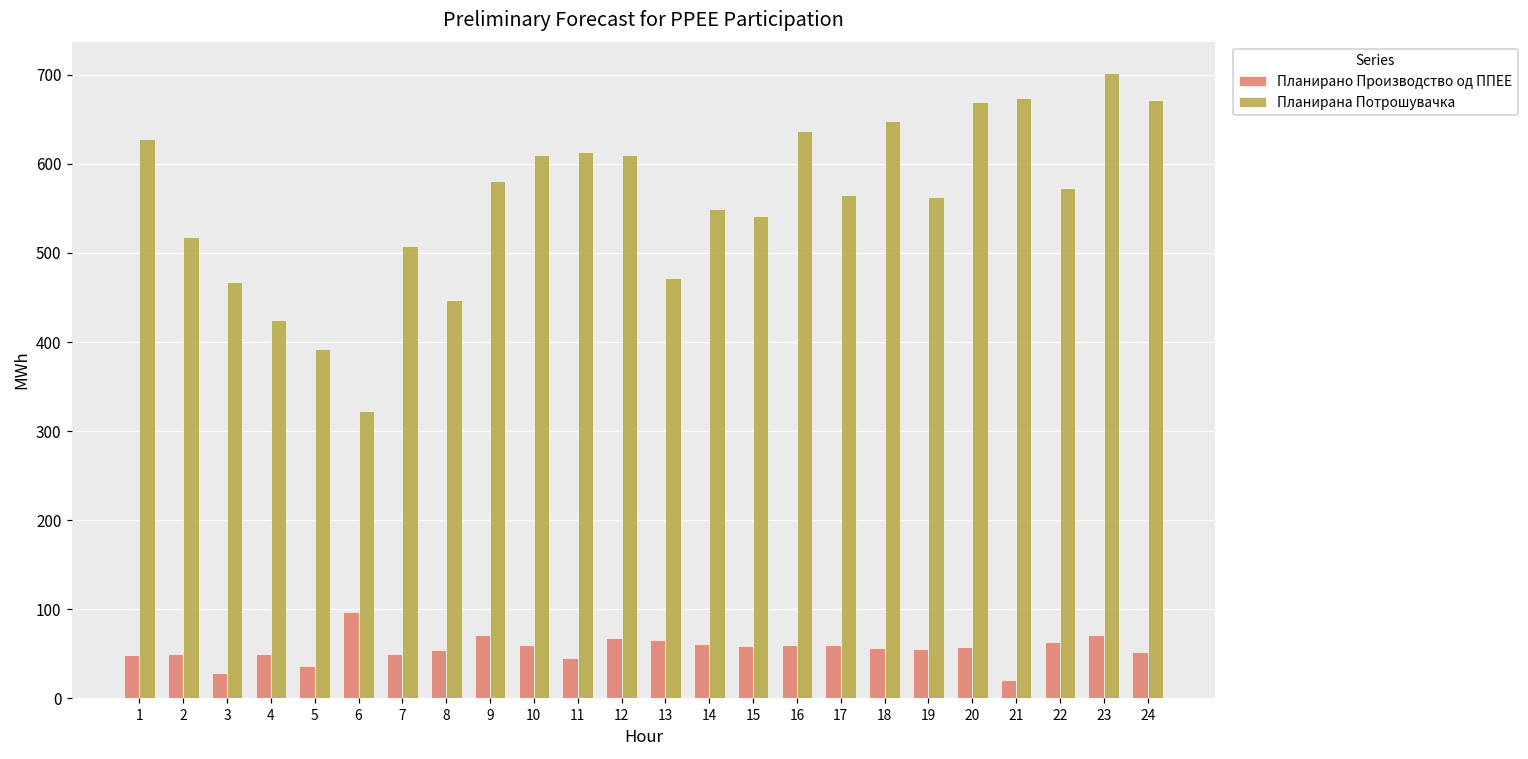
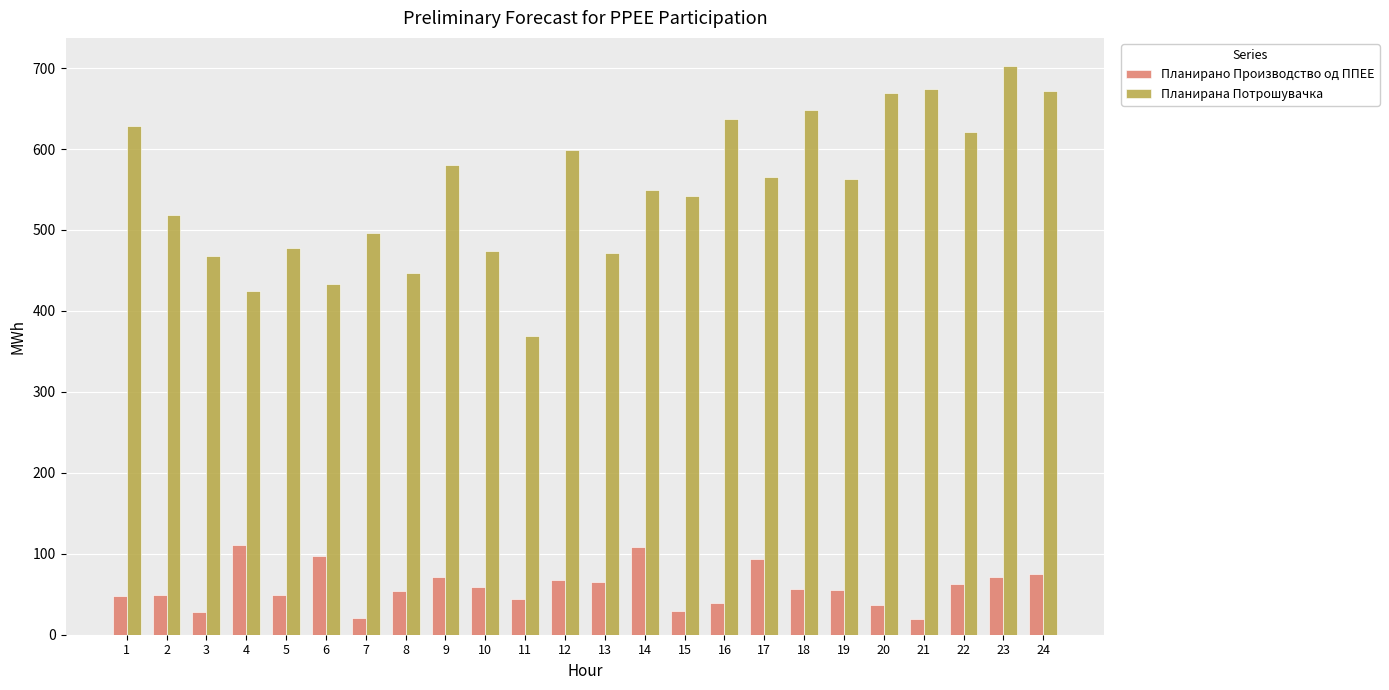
  {
    "Планирано Производство од ППЕЕ": {
      "1": 50,
      "2": 50,
      "3": 30,
-     "4": 50,
-     "5": 40,
+     "4": 110,
+     "5": 50,
      "6": 100,
-     "7": 50,
+     "7": 20,
      "8": 50,
      "9": 70,
      "10": 60,
      "11": 40,
      "12": 70,
      "13": 70,
-     "14": 60,
-     "15": 60,
-     "16": 60,
-     "17": 60,
+     "14": 110,
+     "15": 30,
+     "16": 40,
+     "17": 90,
      "18": 60,
      "19": 60,
-     "20": 60,
+     "20": 40,
      "21": 20,
      "22": 60,
      "23": 70,
-     "24": 50
+     "24": 80
    },
    "Планирана Потрошувачка": {
      "1": 630,
      "2": 520,
      "3": 470,
      "4": 420,
-     "5": 390,
-     "6": 320,
-     "7": 510,
+     "5": 480,
+     "6": 430,
+     "7": 500,
      "8": 450,
      "9": 580,
-     "10": 610,
-     "11": 610,
-     "12": 610,
+     "10": 470,
+     "11": 370,
+     "12": 600,
      "13": 470,
      "14": 550,
      "15": 540,
      "16": 640,
      "17": 570,
      "18": 650,
      "19": 560,
      "20": 670,
      "21": 670,
-     "22": 570,
+     "22": 620,
      "23": 700,
      "24": 670
    }
  }
